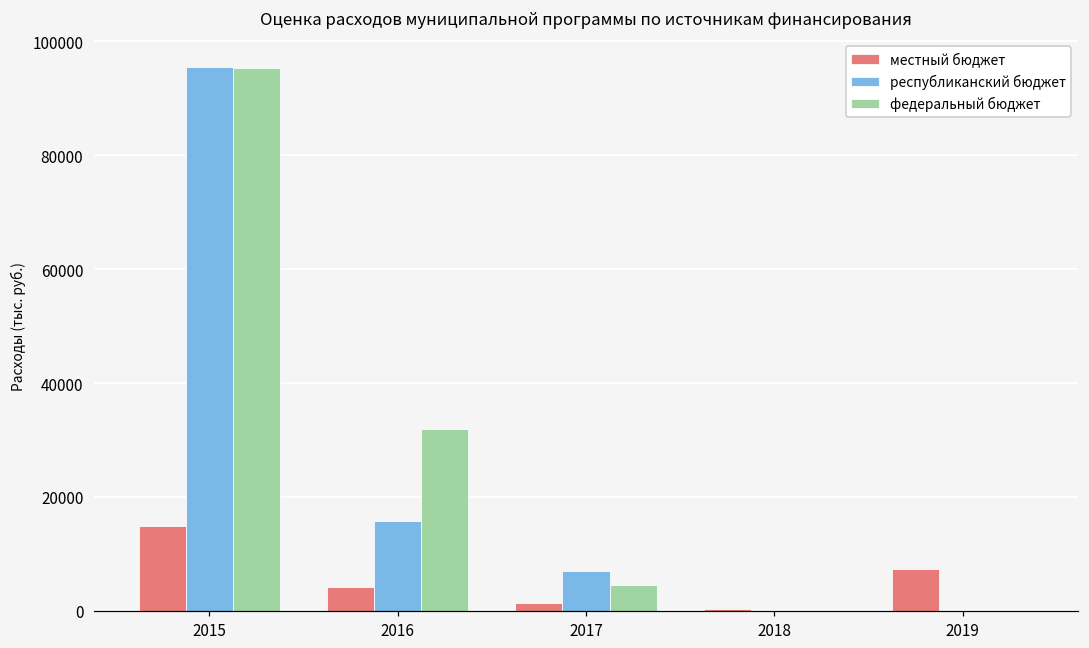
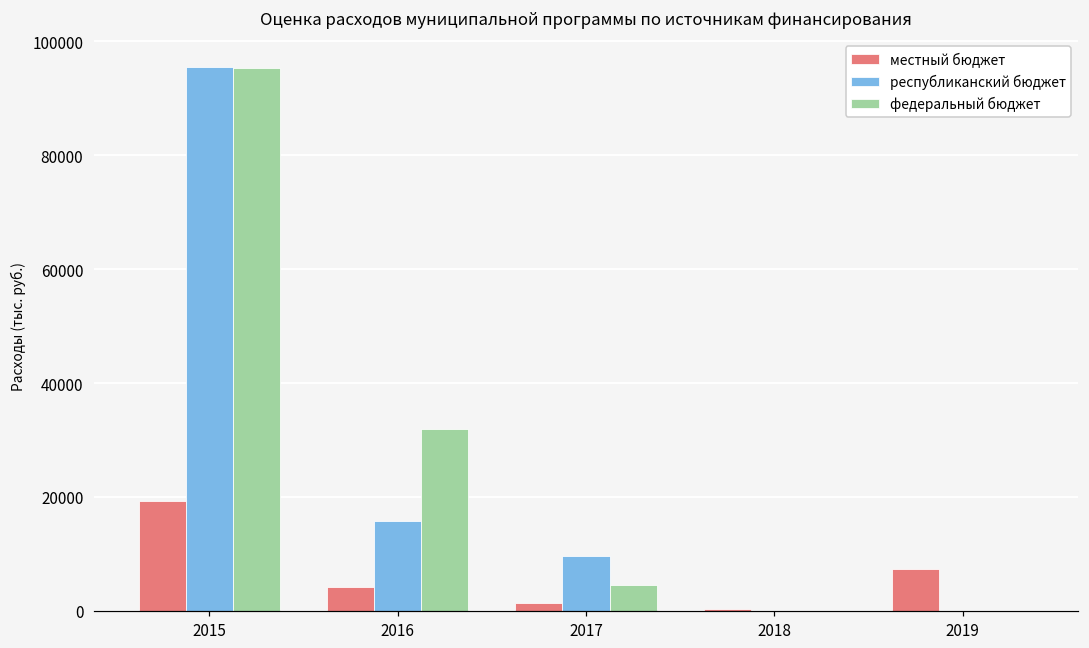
  {
    "местный бюджет": {
-     "2015": 15000,
+     "2015": 19000,
      "2016": 4000,
      "2017": 1000,
      "2019": 7000
    },
    "республиканский бюджет": {
      "2015": 96000,
      "2016": 16000,
-     "2017": 7000,
+     "2017": 10000,
      "2018": 0,
      "2019": 0
    },
    "федеральный бюджет": {
      "2015": 95000,
      "2016": 32000,
      "2017": 4000,
      "2018": 0,
      "2019": 0
    }
  }
